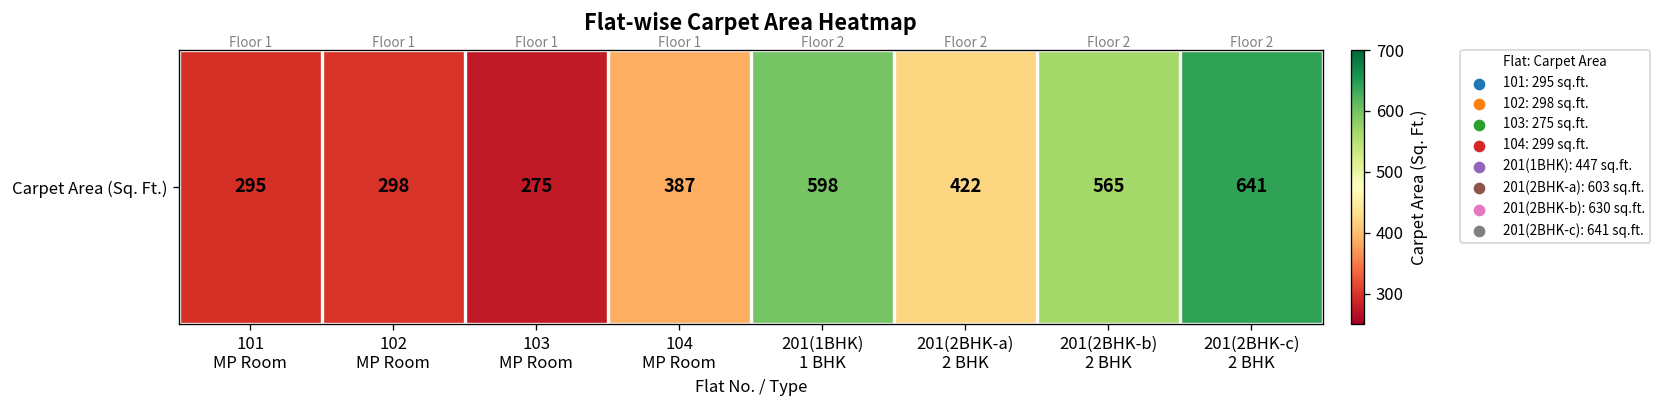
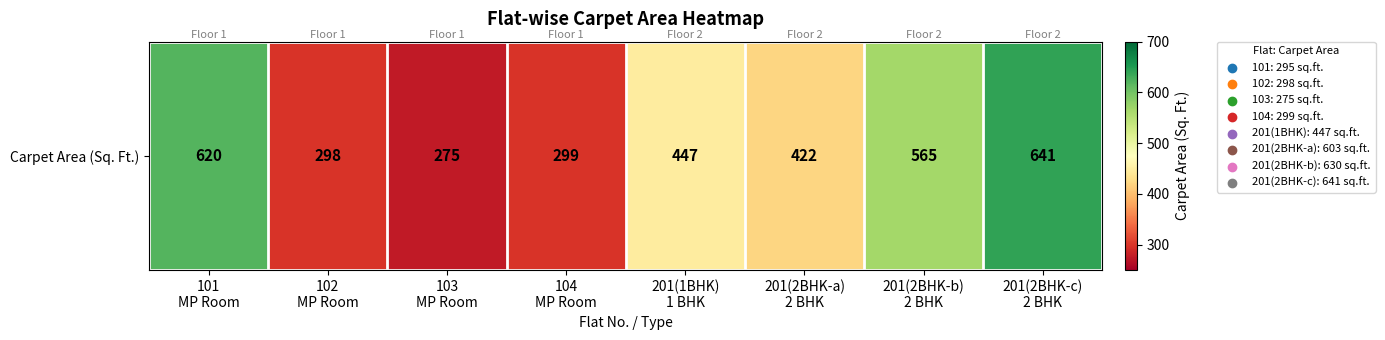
  {
    "Carpet Area (Sq. Ft.)": {
-     "101 MP Room": 295,
+     "101 MP Room": 620,
      "102 MP Room": 298,
      "103 MP Room": 275,
-     "104 MP Room": 387,
-     "201(1BHK) 1 BHK": 598,
+     "104 MP Room": 299,
+     "201(1BHK) 1 BHK": 447,
      "201(2BHK-a) 2 BHK": 422,
      "201(2BHK-b) 2 BHK": 565,
      "201(2BHK-c) 2 BHK": 641
    }
  }
